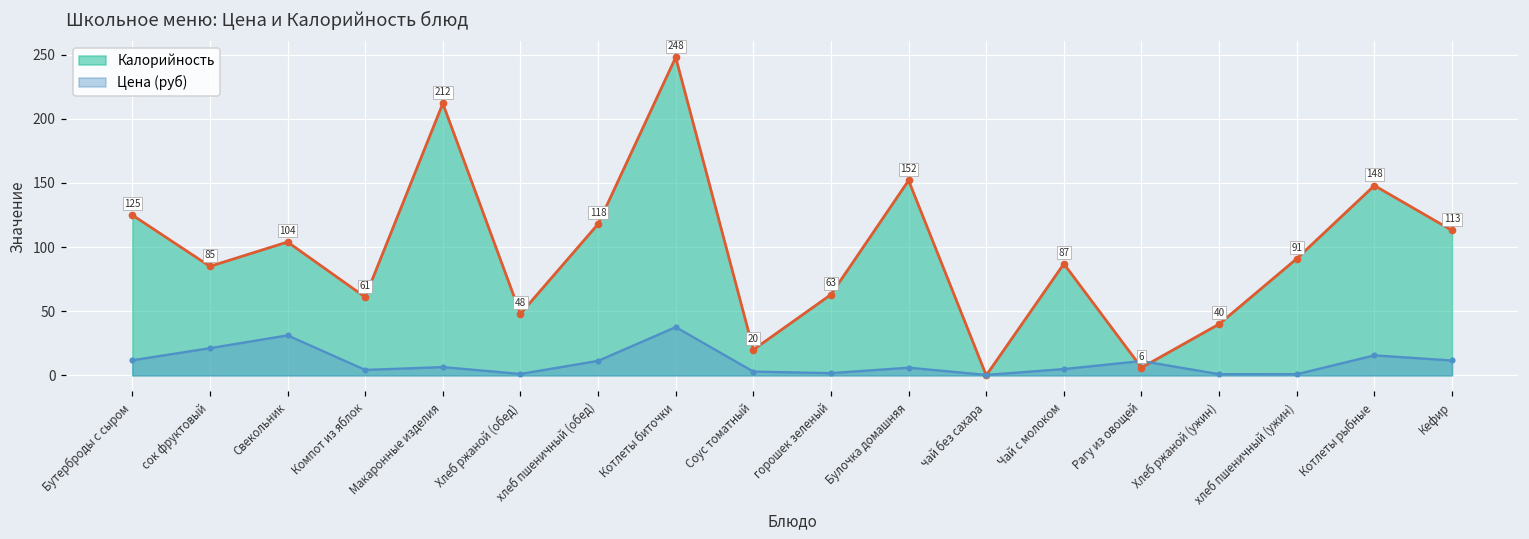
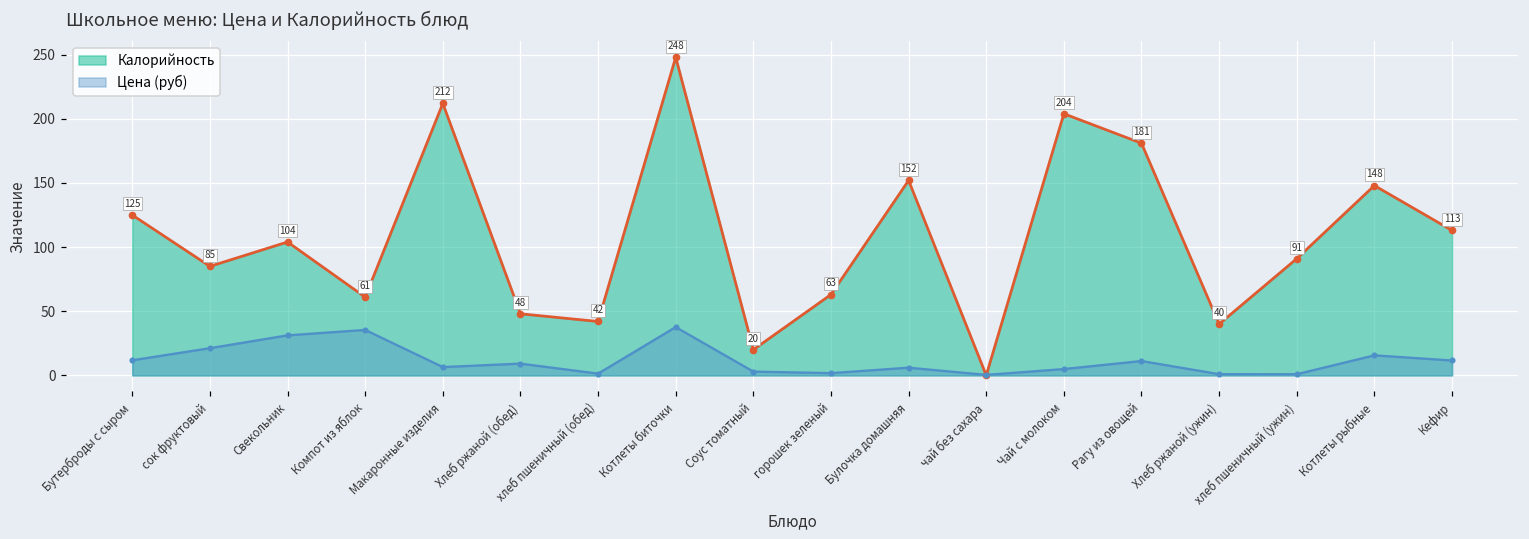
  {
    "Калорийность": {
-     "хлеб пшеничный (обед)": 118,
-     "Чай с молоком": 87,
-     "Рагу из овощей": 6
+     "хлеб пшеничный (обед)": 42,
+     "Чай с молоком": 204,
+     "Рагу из овощей": 181
    },
    "Цена (руб)": {
      "Бутерброды с сыром": 12,
      "сок фруктовый": 21,
      "Свекольник": 31,
-     "Компот из яблок": 4,
+     "Компот из яблок": 35,
      "Макаронные изделия": 6,
-     "Хлеб ржаной (обед)": 1,
-     "хлеб пшеничный (обед)": 11,
+     "Хлеб ржаной (обед)": 9,
+     "хлеб пшеничный (обед)": 1,
      "Котлеты биточки": 38,
      "Соус томатный": 3,
      "горошек зеленый": 2,
      "Булочка домашняя": 6,
      "Чай с молоком": 5,
      "Хлеб ржаной (ужин)": 1,
      "хлеб пшеничный (ужин)": 1,
      "Котлеты рыбные": 16,
      "Кефир": 12
    }
  }
